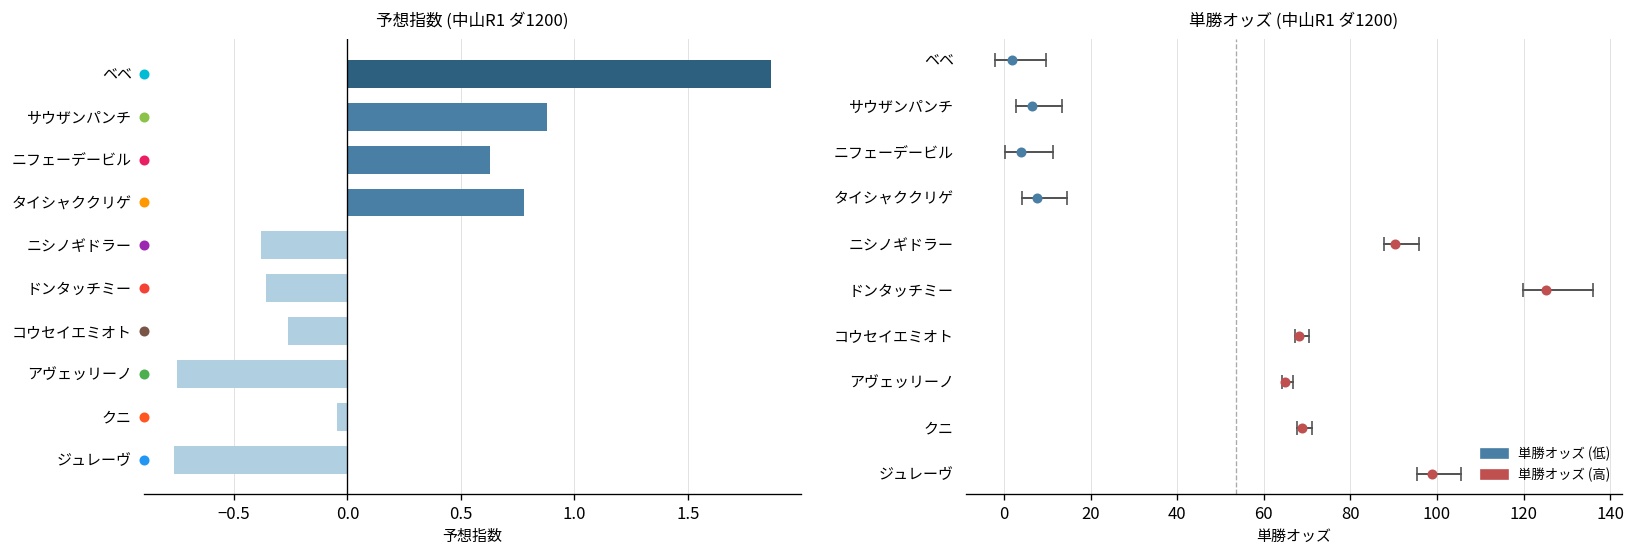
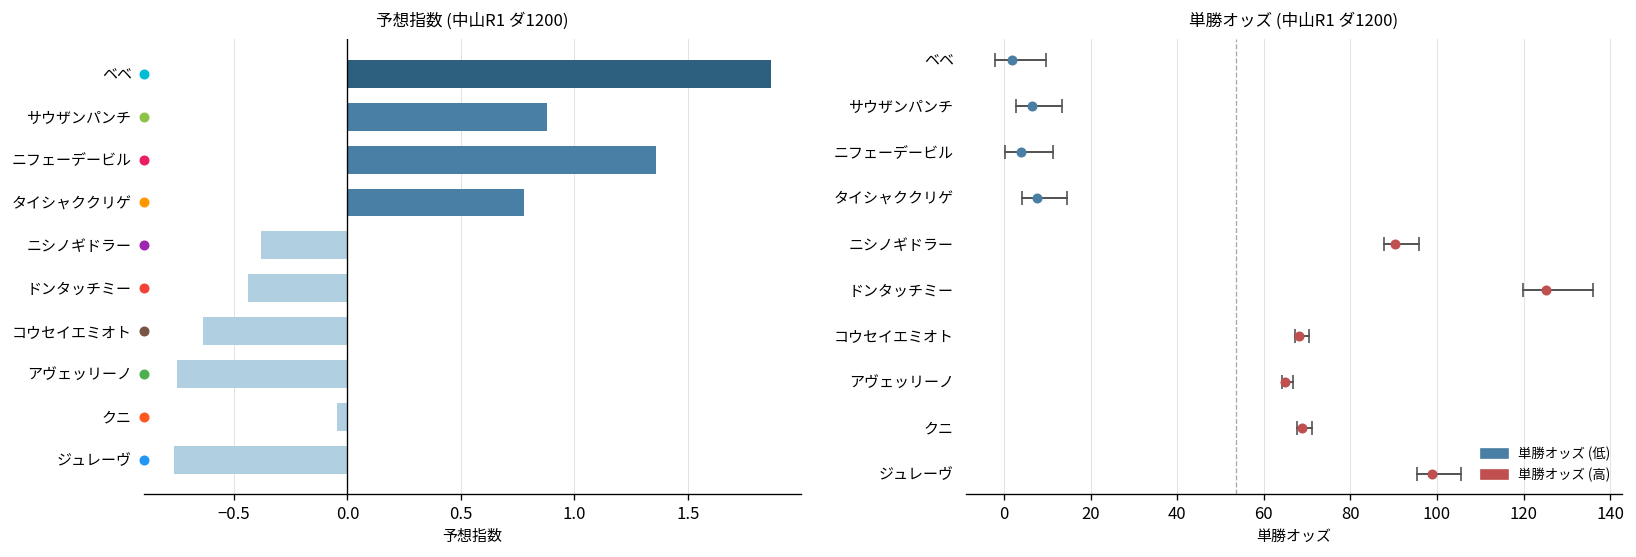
  {
    "予想指数 (中山R1 ダ1200)": {
      "ベベ": 1.87,
      "サウザンパンチ": 0.88,
-     "ニフェーデービル": 0.63,
+     "ニフェーデービル": 1.36,
      "タイシャククリゲ": 0.78,
      "ニシノギドラー": -0.38,
-     "ドンタッチミー": -0.36,
-     "コウセイエミオト": -0.26,
+     "ドンタッチミー": -0.44,
+     "コウセイエミオト": -0.64,
      "アヴェッリーノ": -0.75,
      "クニ": -0.05,
      "ジュレーヴ": -0.77
    }
  }
